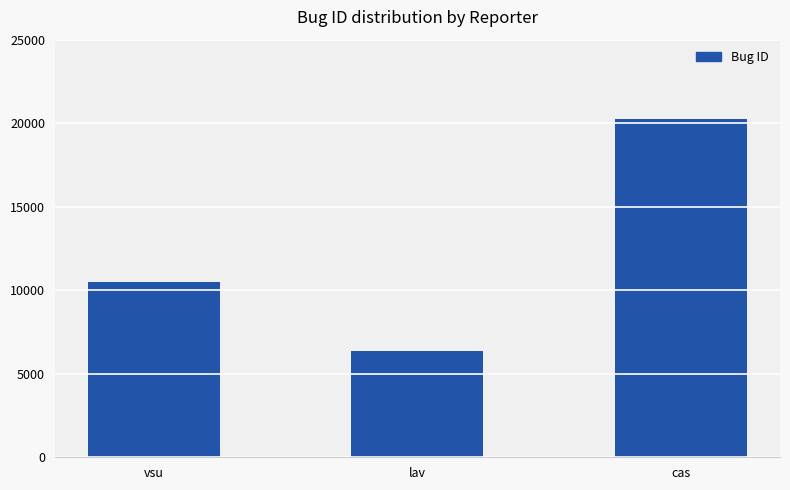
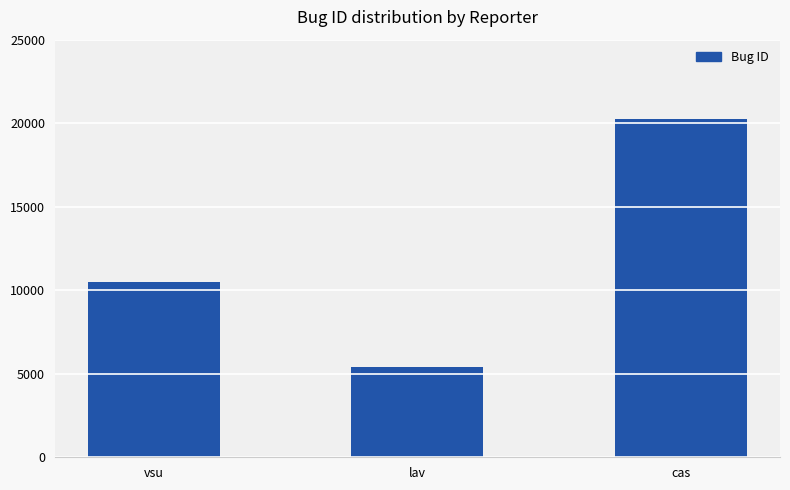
  {
    "vsu": 10500,
-   "lav": 6400,
+   "lav": 5400,
    "cas": 20300
  }
